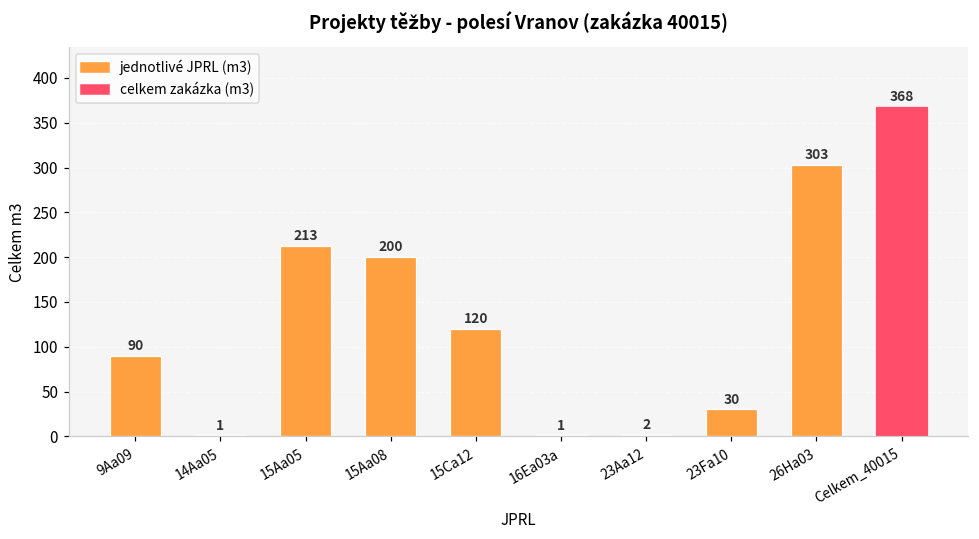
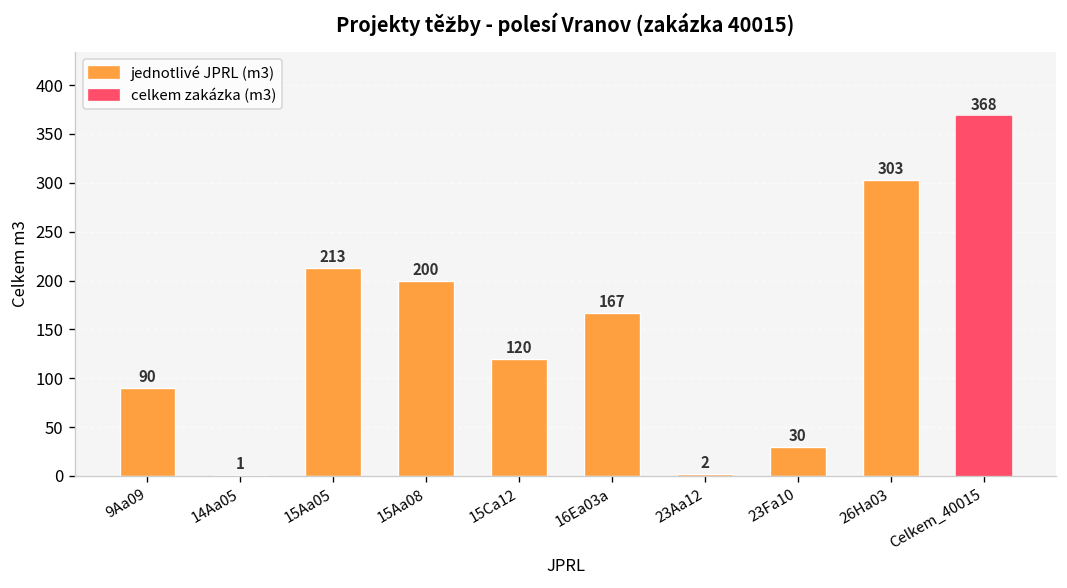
  {
    "9Aa09": 90,
    "14Aa05": 1,
    "15Aa05": 213,
    "15Aa08": 200,
    "15Ca12": 120,
-   "16Ea03a": 1,
+   "16Ea03a": 167,
    "23Aa12": 2,
    "23Fa10": 30,
    "26Ha03": 303,
    "Celkem_40015": 368
  }
